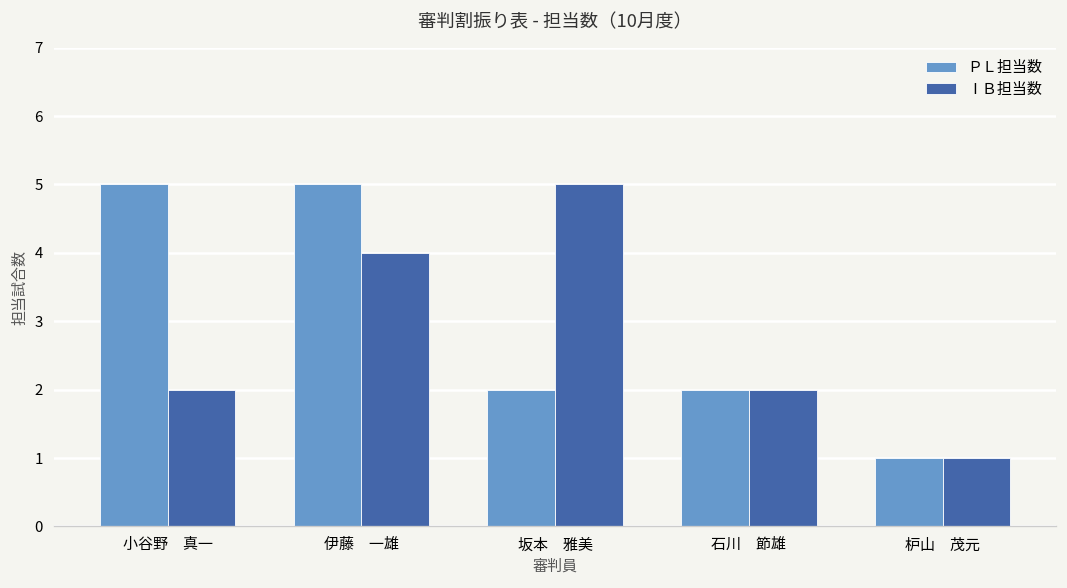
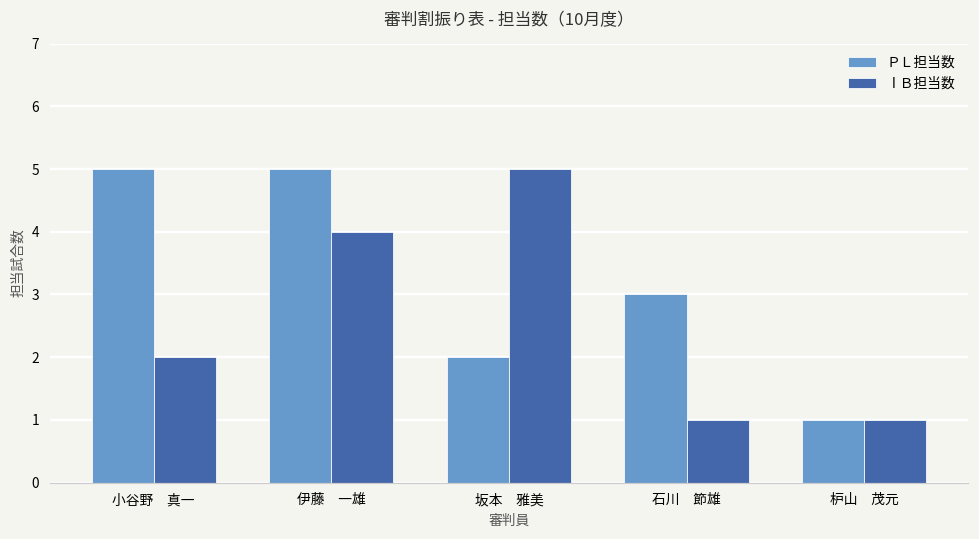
  {
    "ＰＬ担当数": {
      "小谷野 真一": 5,
      "伊藤 一雄": 5,
      "坂本 雅美": 2,
-     "石川 節雄": 2,
+     "石川 節雄": 3,
      "枦山 茂元": 1
    },
    "ⅠＢ担当数": {
      "小谷野 真一": 2,
      "伊藤 一雄": 4,
      "坂本 雅美": 5,
-     "石川 節雄": 2,
+     "石川 節雄": 1,
      "枦山 茂元": 1
    }
  }
